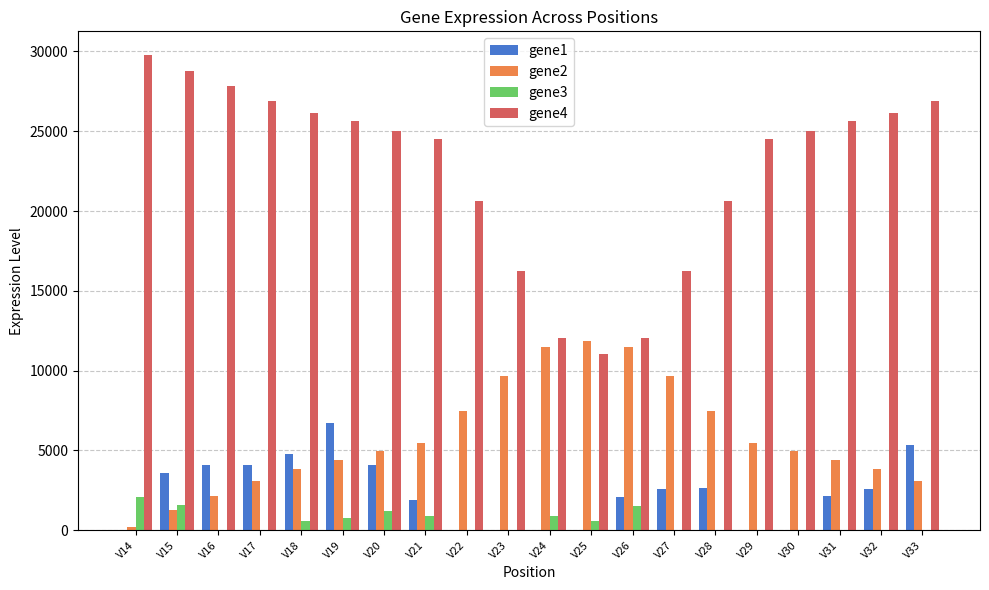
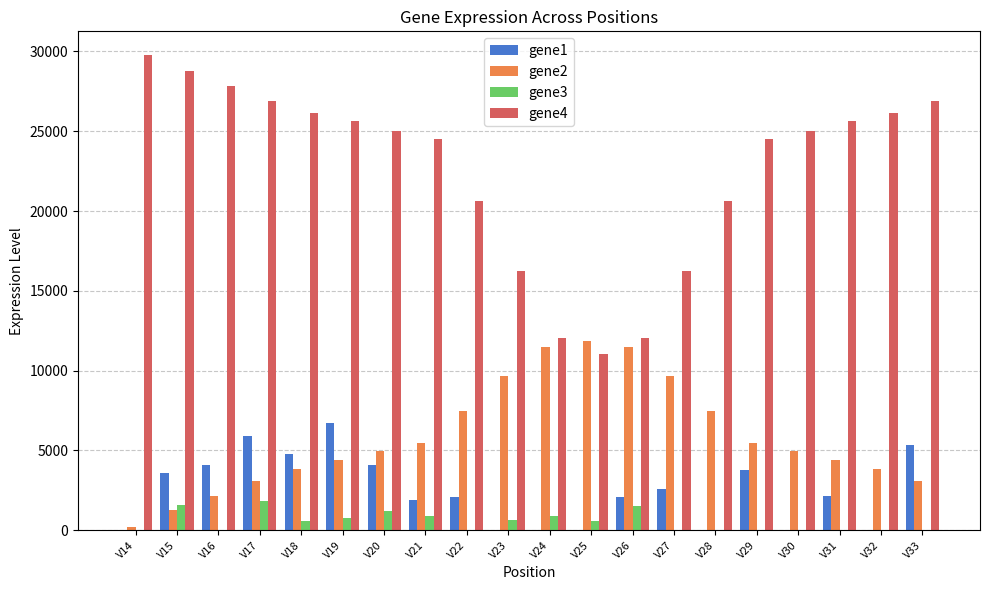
  {
    "gene1": {
      "V14": 0,
      "V15": 3600,
      "V16": 4100,
-     "V17": 4100,
+     "V17": 5900,
      "V18": 4800,
      "V19": 6700,
      "V20": 4100,
      "V21": 1900,
-     "V22": 0,
+     "V22": 2100,
      "V23": 0,
      "V24": 0,
      "V25": 0,
      "V26": 2100,
      "V27": 2600,
-     "V28": 2700,
-     "V29": 0,
+     "V28": 0,
+     "V29": 3800,
      "V30": 0,
      "V31": 2100,
-     "V32": 2600,
+     "V32": 0,
      "V33": 5400
    },
    "gene3": {
-     "V14": 2100,
+     "V14": 0,
      "V15": 1600,
      "V16": 0,
-     "V17": 0,
+     "V17": 1800,
      "V18": 600,
      "V19": 800,
      "V20": 1200,
      "V21": 900,
      "V22": 0,
-     "V23": 0,
+     "V23": 600,
      "V24": 900,
      "V25": 600,
      "V26": 1500,
      "V27": 0,
      "V28": 0,
      "V29": 0,
      "V30": 0,
      "V31": 0,
      "V32": 0,
      "V33": 0
    }
  }
